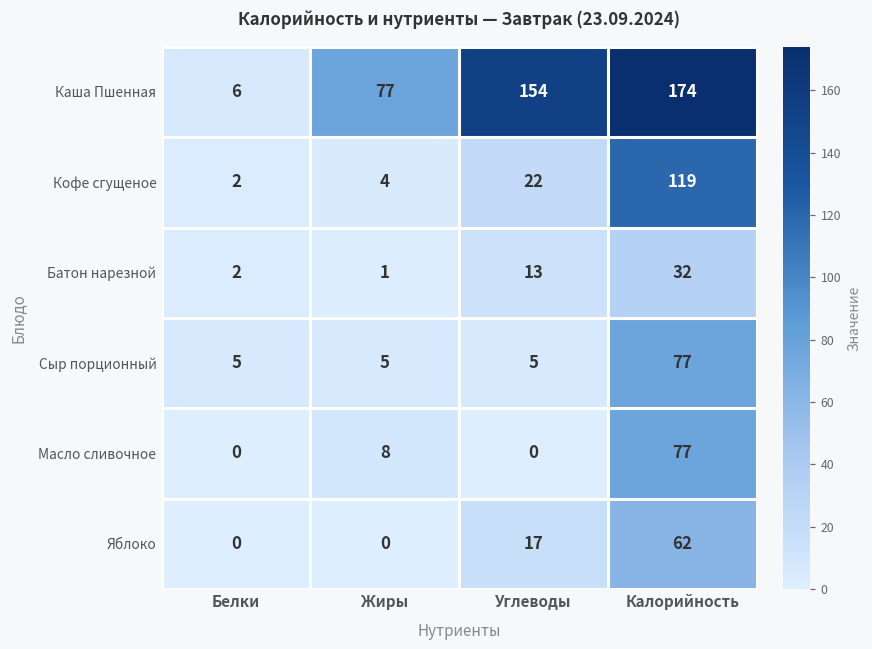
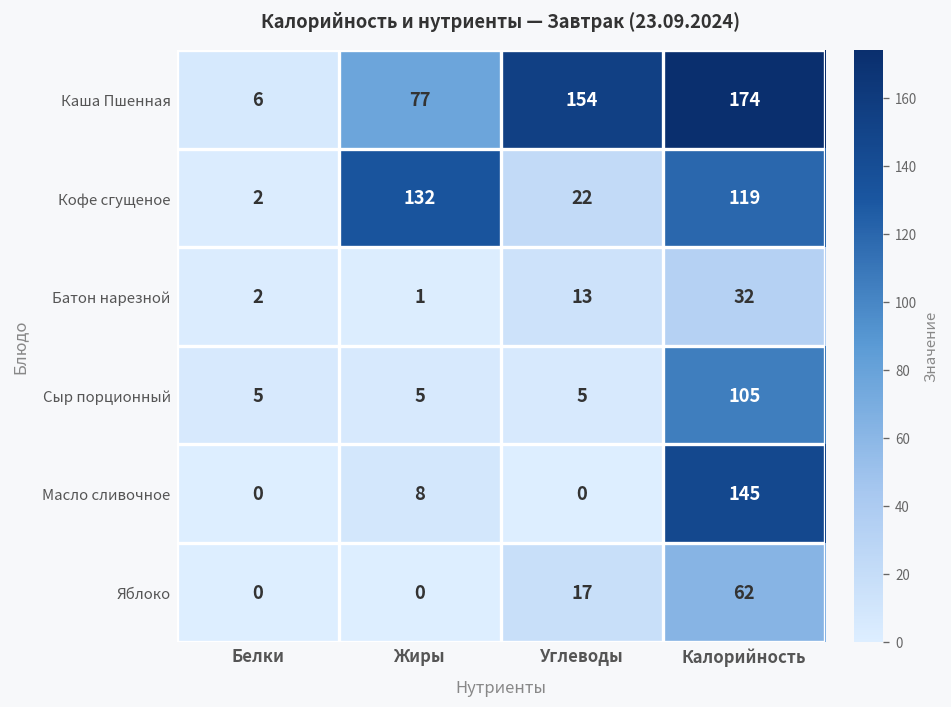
  {
    "Каша Пшенная": {
      "Белки": 6,
      "Жиры": 77,
      "Углеводы": 154,
      "Калорийность": 174
    },
    "Кофе сгущеное": {
      "Белки": 2,
-     "Жиры": 4,
+     "Жиры": 132,
      "Углеводы": 22,
      "Калорийность": 119
    },
    "Батон нарезной": {
      "Белки": 2,
      "Жиры": 1,
      "Углеводы": 13,
      "Калорийность": 32
    },
    "Сыр порционный": {
      "Белки": 5,
      "Жиры": 5,
      "Углеводы": 5,
-     "Калорийность": 77
+     "Калорийность": 105
    },
    "Масло сливочное": {
      "Белки": 0,
      "Жиры": 8,
      "Углеводы": 0,
-     "Калорийность": 77
+     "Калорийность": 145
    },
    "Яблоко": {
      "Белки": 0,
      "Жиры": 0,
      "Углеводы": 17,
      "Калорийность": 62
    }
  }
